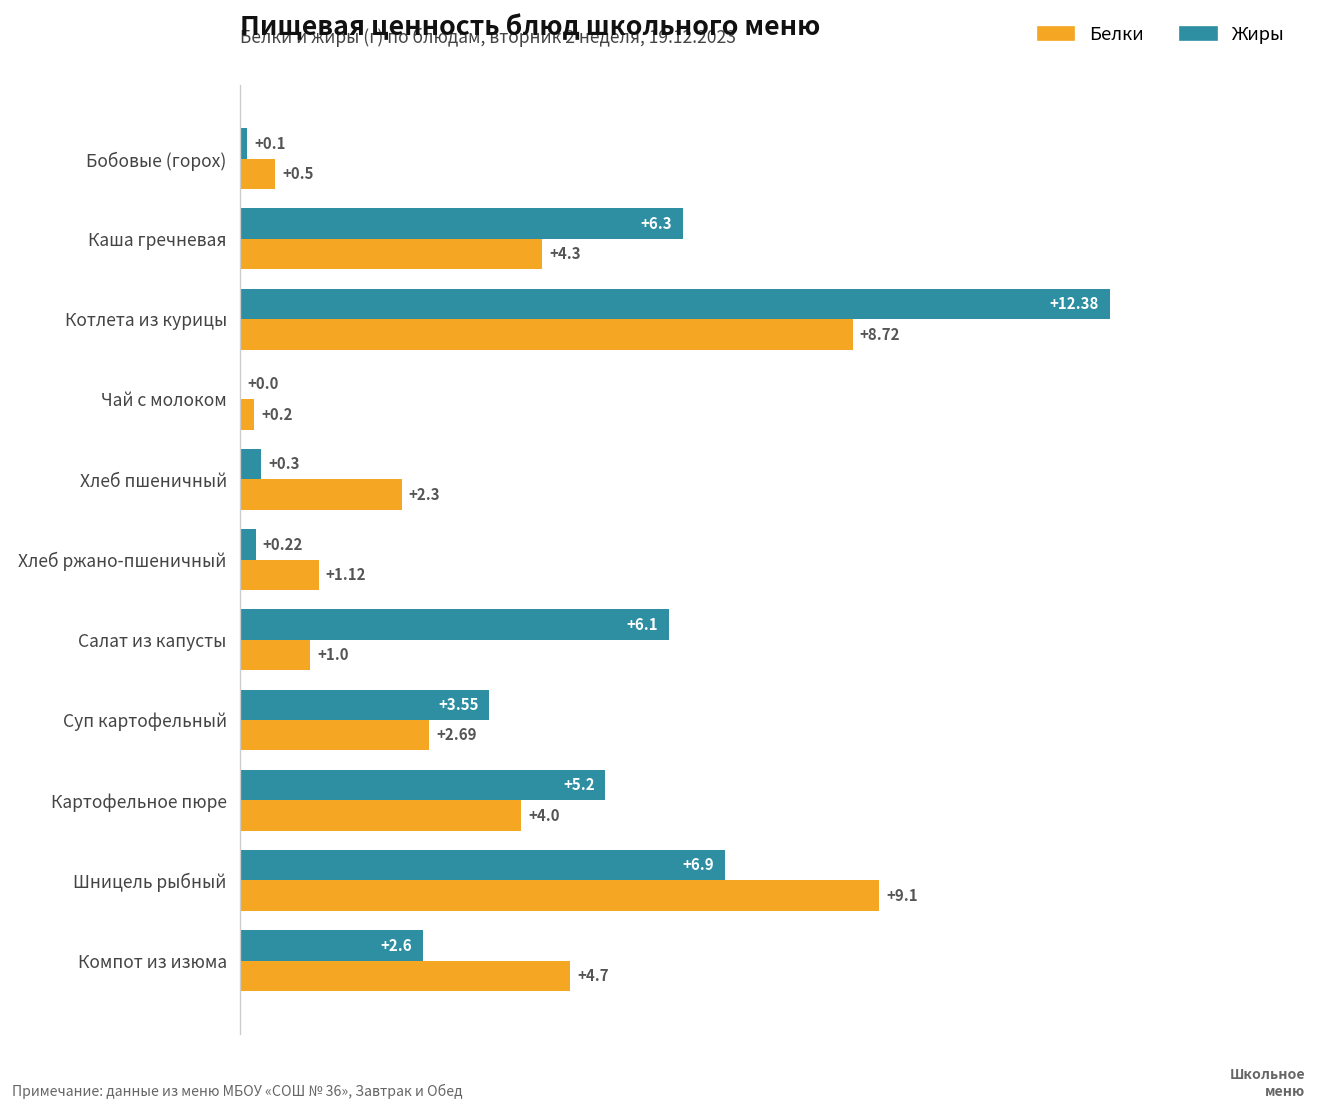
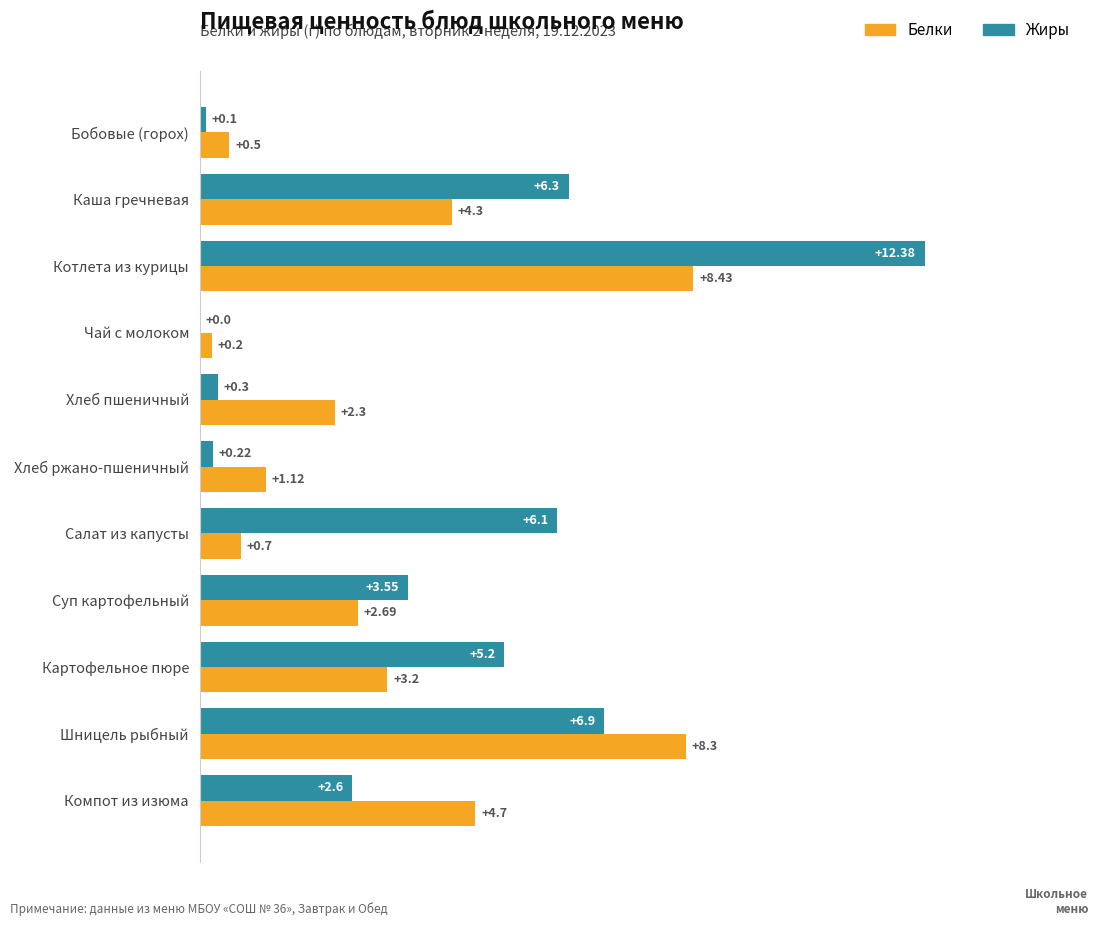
  {
    "Белки": {
      "Бобовые (горох)": "+0.5",
      "Каша гречневая": "+4.3",
-     "Котлета из курицы": "+8.72",
+     "Котлета из курицы": "+8.43",
      "Чай с молоком": "+0.2",
      "Хлеб пшеничный": "+2.3",
      "Хлеб ржано-пшеничный": "+1.12",
-     "Салат из капусты": "+1.0",
+     "Салат из капусты": "+0.7",
      "Суп картофельный": "+2.69",
-     "Картофельное пюре": "+4.0",
-     "Шницель рыбный": "+9.1",
+     "Картофельное пюре": "+3.2",
+     "Шницель рыбный": "+8.3",
      "Компот из изюма": "+4.7"
    },
    "Жиры": {
      "Бобовые (горох)": "+0.1",
      "Каша гречневая": "+6.3",
      "Котлета из курицы": "+12.38",
      "Чай с молоком": "+0.0",
      "Хлеб пшеничный": "+0.3",
      "Хлеб ржано-пшеничный": "+0.22",
      "Салат из капусты": "+6.1",
      "Суп картофельный": "+3.55",
      "Картофельное пюре": "+5.2",
      "Шницель рыбный": "+6.9",
      "Компот из изюма": "+2.6"
    }
  }
